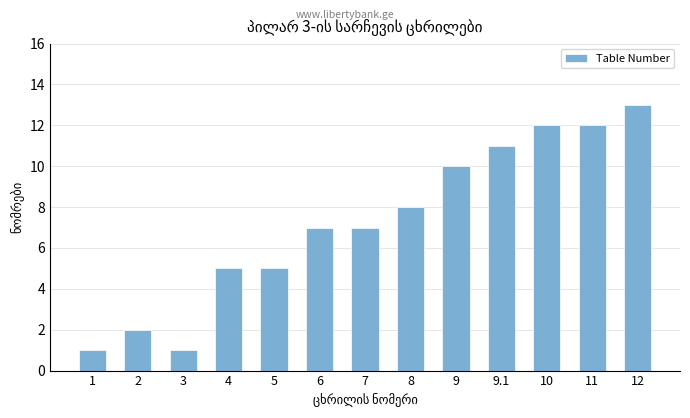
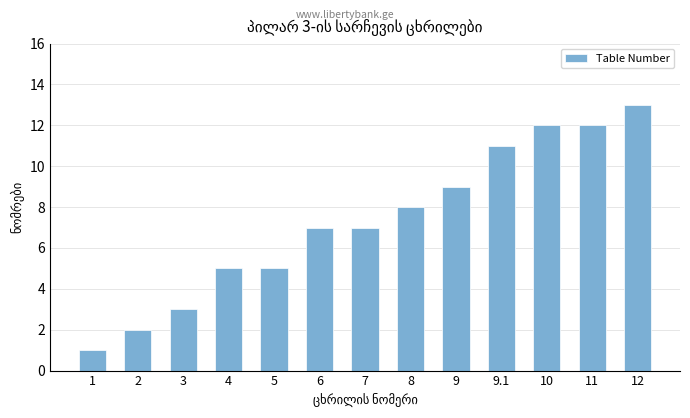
  {
    "1": 1,
    "2": 2,
-   "3": 1,
+   "3": 3,
    "4": 5,
    "5": 5,
    "6": 7,
    "7": 7,
    "8": 8,
-   "9": 10,
+   "9": 9,
    "9.1": 11,
    "10": 12,
    "11": 12,
    "12": 13
  }
